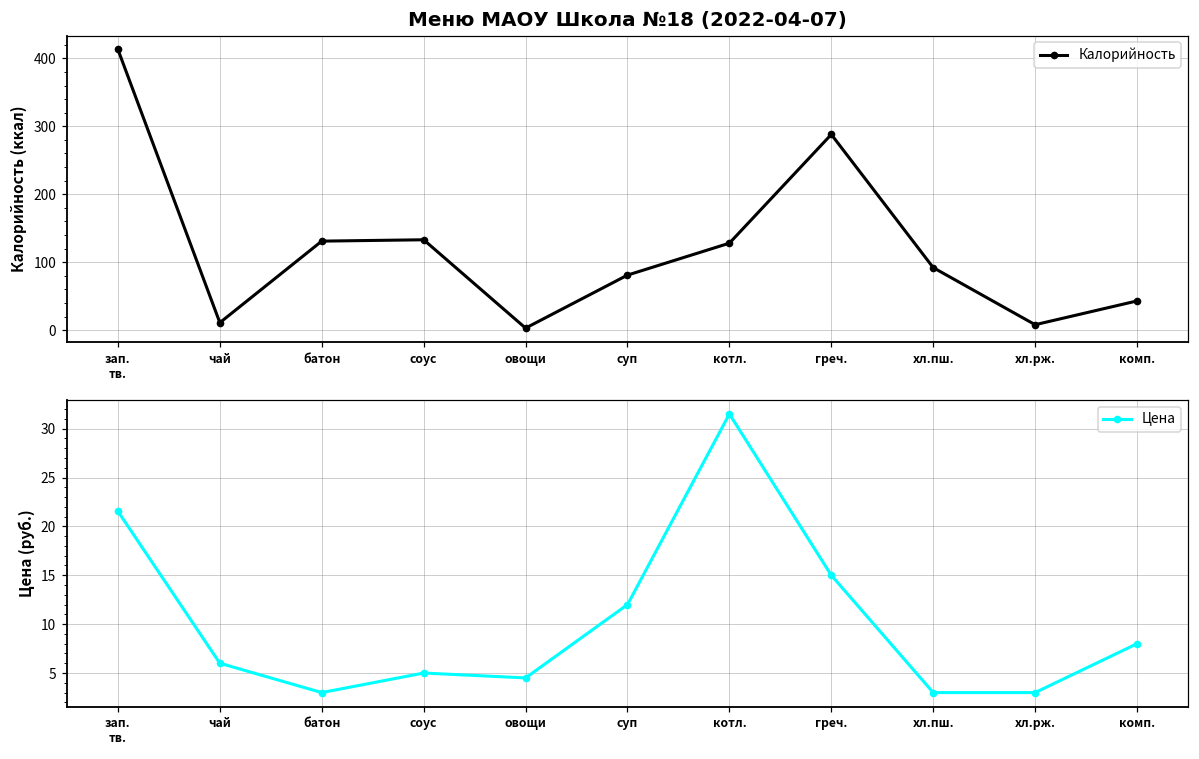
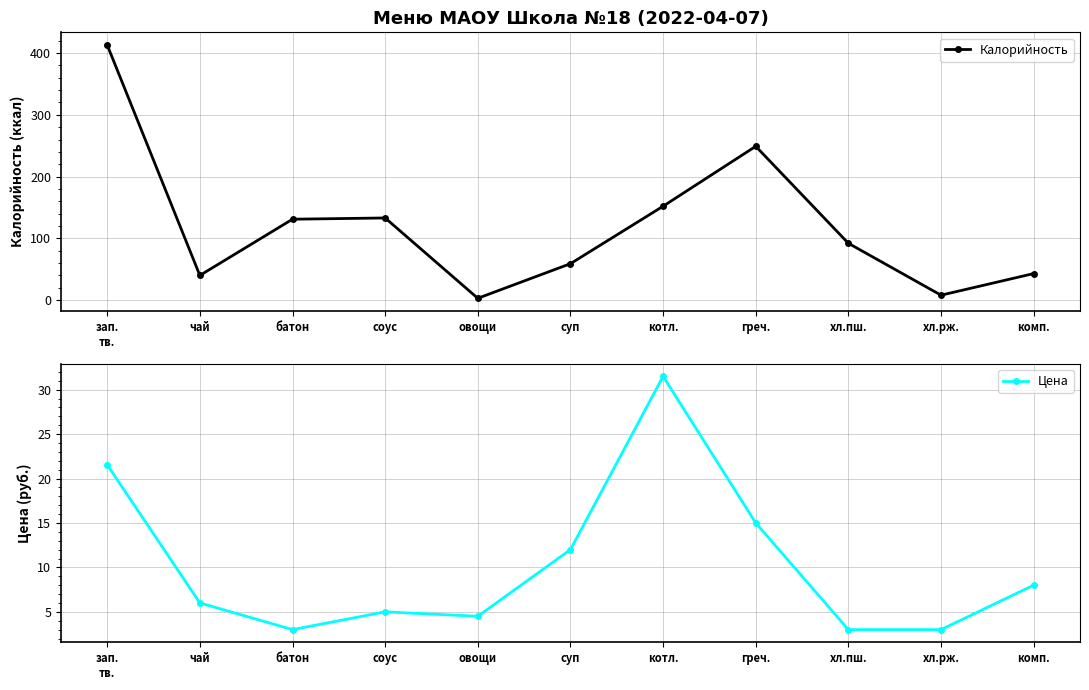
  {
    "Меню МАОУ Школа №18 (2022-04-07)": {
      "зап. тв.": 410,
-     "чай": 10,
+     "чай": 40,
      "батон": 130,
      "соус": 130,
      "овощи": 0,
-     "суп": 80,
-     "котл.": 130,
-     "греч.": 290,
+     "суп": 60,
+     "котл.": 150,
+     "греч.": 250,
      "хл.пш.": 90,
      "хл.рж.": 10,
      "комп.": 40
    }
  }
